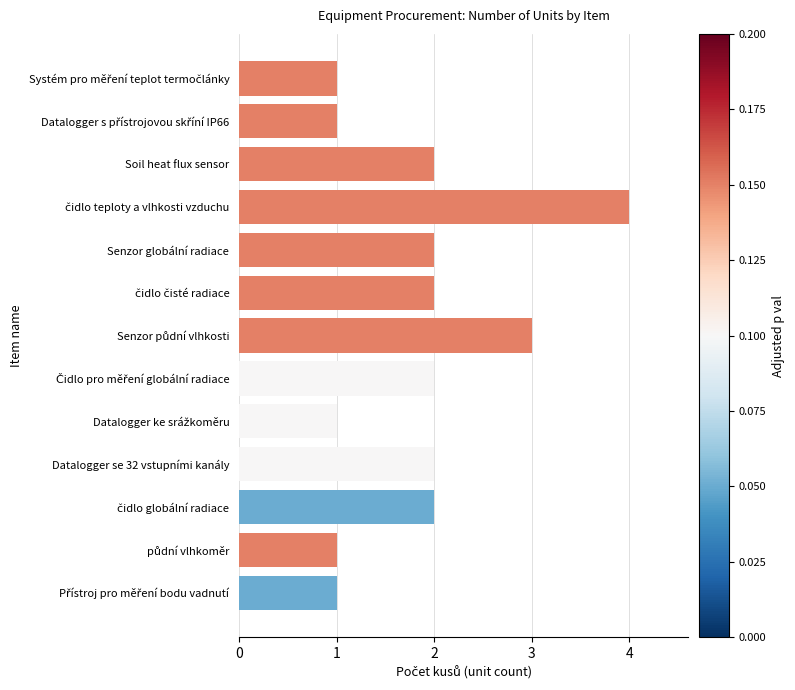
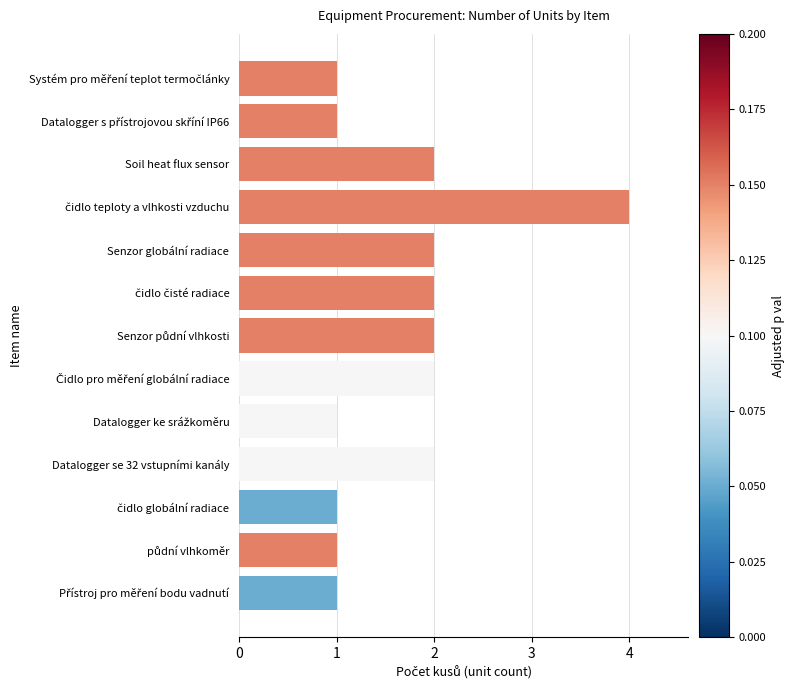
  {
    "Systém pro měření teplot termočlánky": 1,
    "Datalogger s přístrojovou skříní IP66": 1,
    "Soil heat flux sensor": 2,
    "čidlo teploty a vlhkosti vzduchu": 4,
    "Senzor globální radiace": 2,
    "čidlo čisté radiace": 2,
-   "Senzor půdní vlhkosti": 3,
+   "Senzor půdní vlhkosti": 2,
    "Čidlo pro měření globální radiace": 2,
    "Datalogger ke srážkoměru": 1,
    "Datalogger se 32 vstupními kanály": 2,
-   "čidlo globální radiace": 2,
+   "čidlo globální radiace": 1,
    "půdní vlhkoměr": 1,
    "Přístroj pro měření bodu vadnutí": 1
  }
